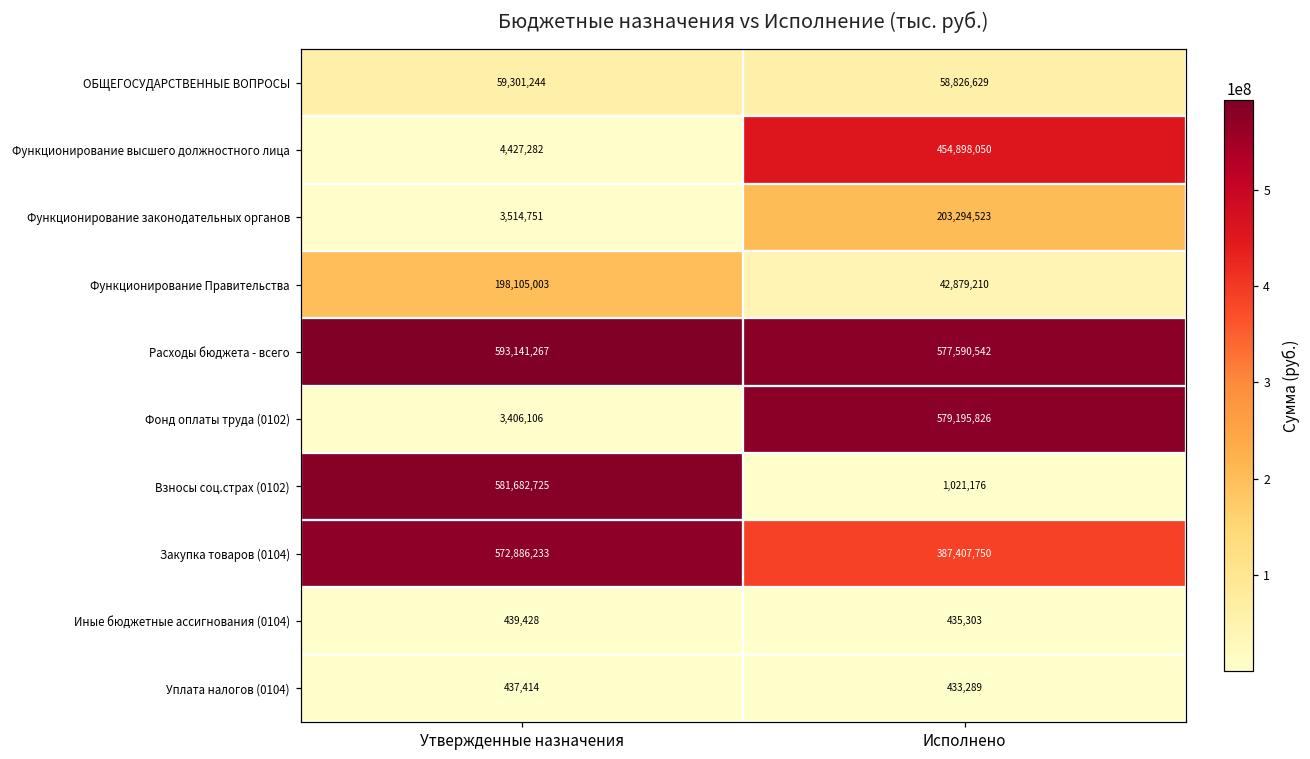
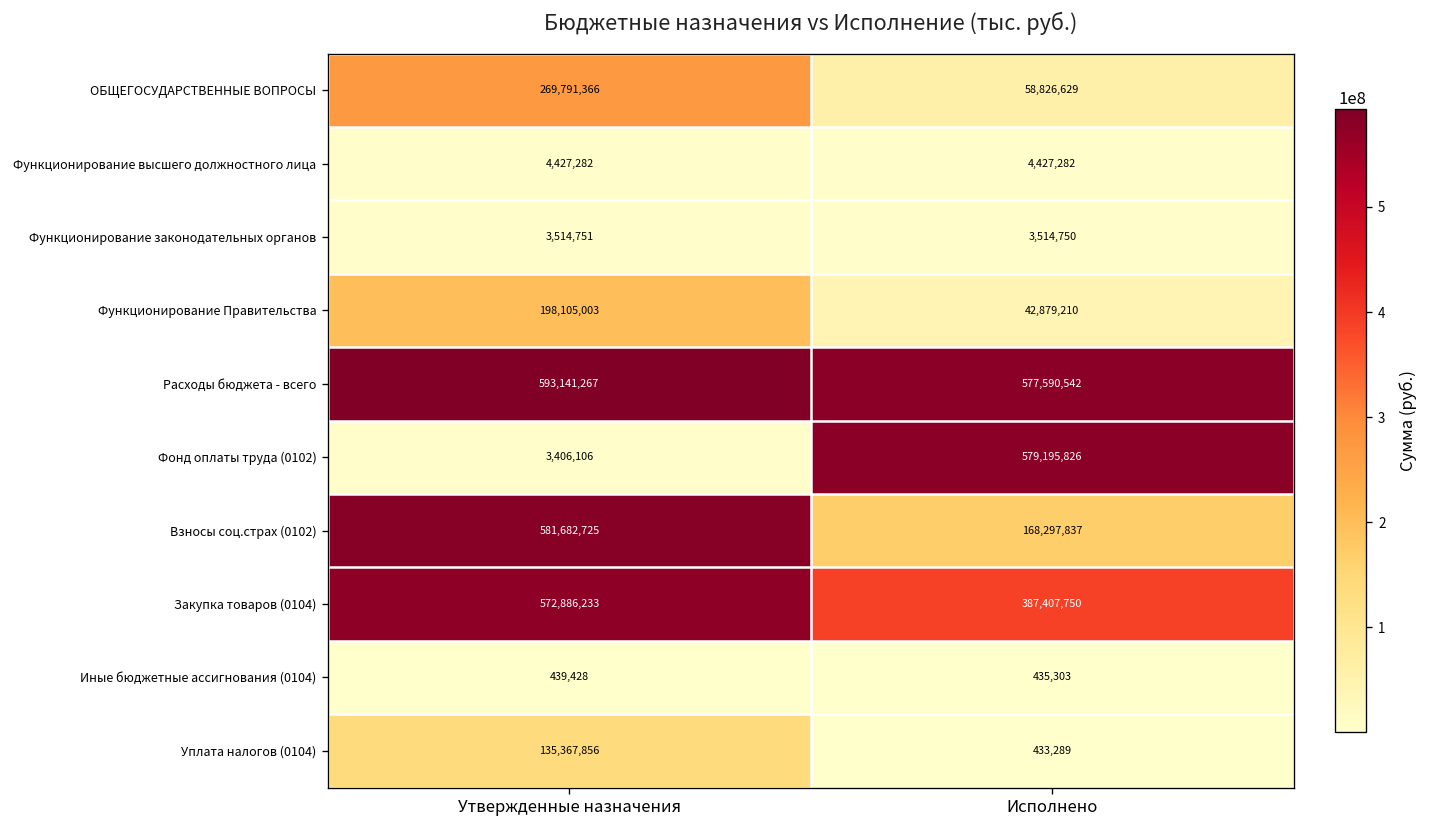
  {
    "ОБЩЕГОСУДАРСТВЕННЫЕ ВОПРОСЫ": {
-     "Утвержденные назначения": "59,301,244",
+     "Утвержденные назначения": "269,791,366",
      "Исполнено": "58,826,629"
    },
    "Функционирование высшего должностного лица": {
      "Утвержденные назначения": "4,427,282",
-     "Исполнено": "454,898,050"
+     "Исполнено": "4,427,282"
    },
    "Функционирование законодательных органов": {
      "Утвержденные назначения": "3,514,751",
-     "Исполнено": "203,294,523"
+     "Исполнено": "3,514,750"
    },
    "Функционирование Правительства": {
      "Утвержденные назначения": "198,105,003",
      "Исполнено": "42,879,210"
    },
    "Расходы бюджета - всего": {
      "Утвержденные назначения": "593,141,267",
      "Исполнено": "577,590,542"
    },
    "Фонд оплаты труда (0102)": {
      "Утвержденные назначения": "3,406,106",
      "Исполнено": "579,195,826"
    },
    "Взносы соц.страх (0102)": {
      "Утвержденные назначения": "581,682,725",
-     "Исполнено": "1,021,176"
+     "Исполнено": "168,297,837"
    },
    "Закупка товаров (0104)": {
      "Утвержденные назначения": "572,886,233",
      "Исполнено": "387,407,750"
    },
    "Иные бюджетные ассигнования (0104)": {
      "Утвержденные назначения": "439,428",
      "Исполнено": "435,303"
    },
    "Уплата налогов (0104)": {
-     "Утвержденные назначения": "437,414",
+     "Утвержденные назначения": "135,367,856",
      "Исполнено": "433,289"
    }
  }
